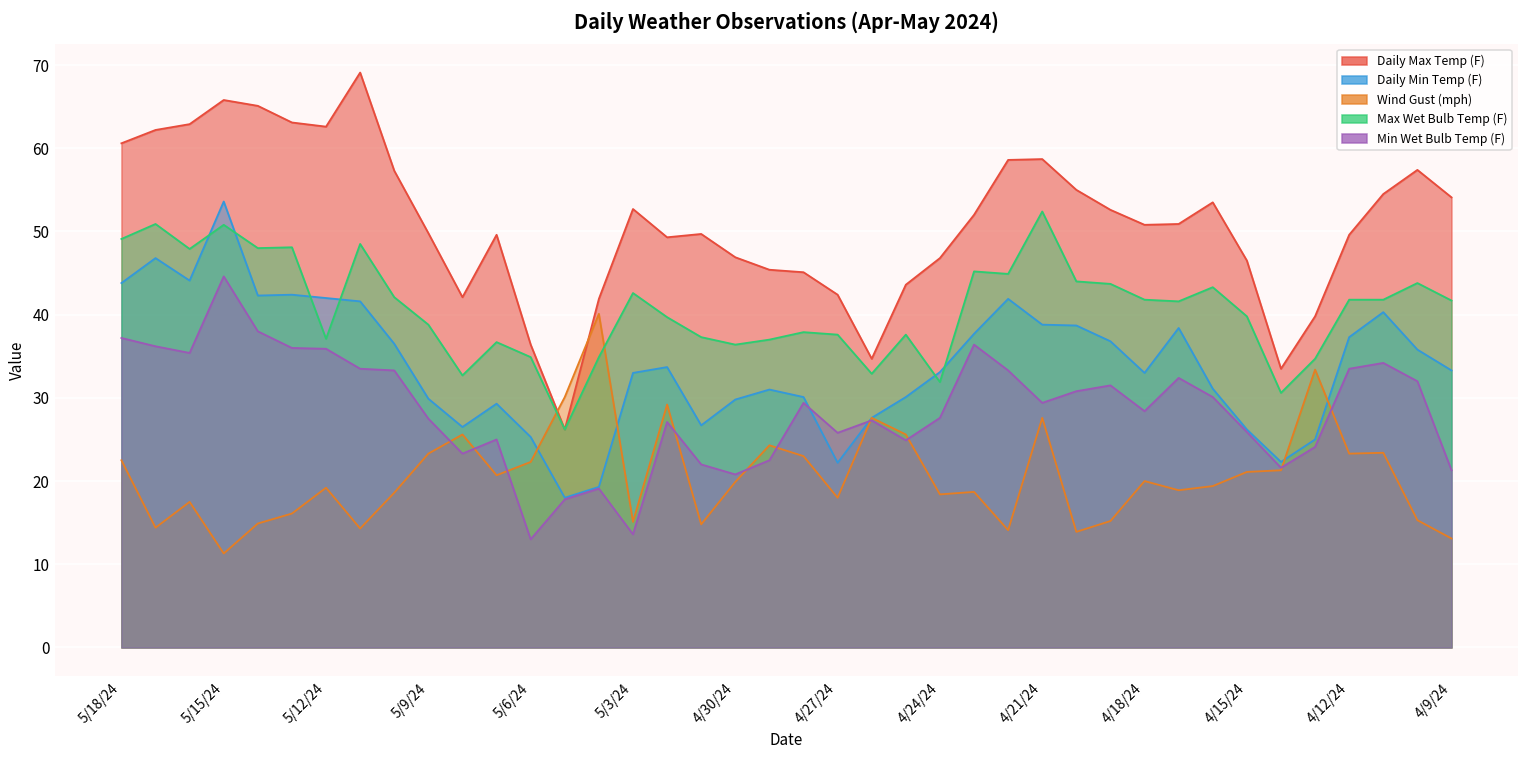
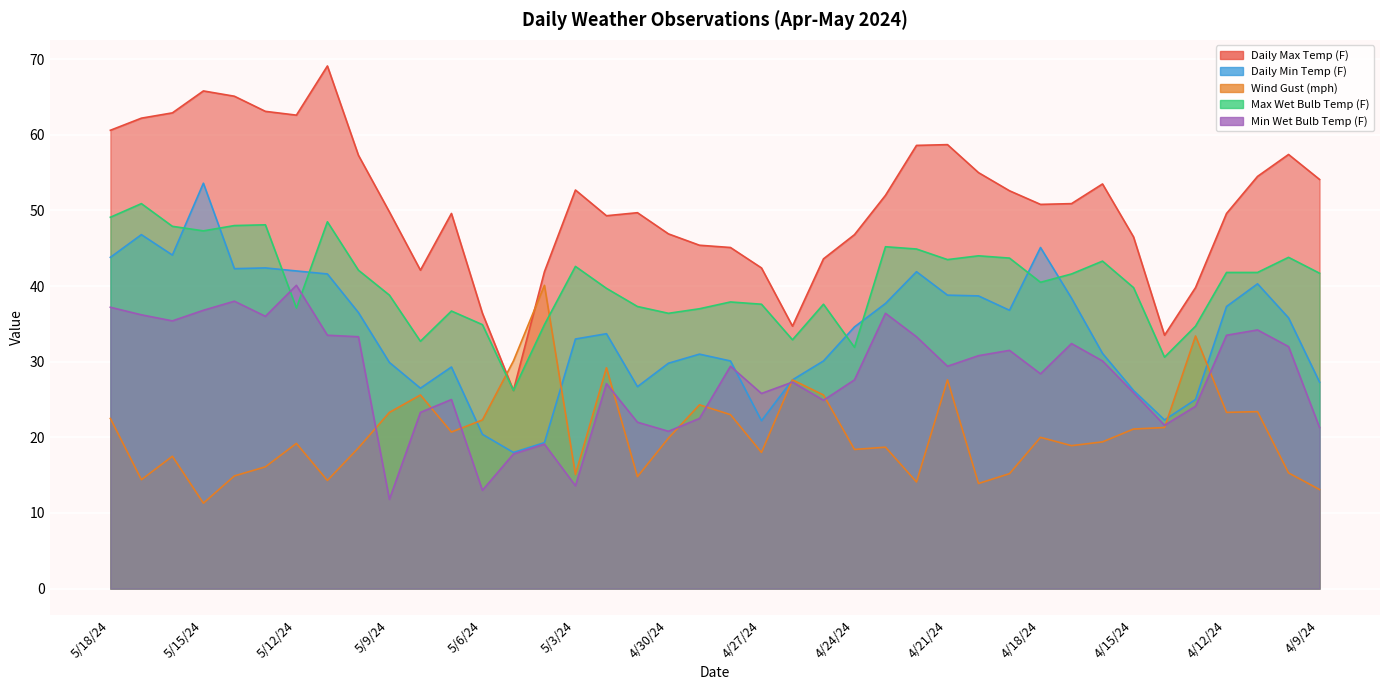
  {
    "Daily Min Temp (F)": {
      "5/18/24": 44,
      "5/15/24": 54,
      "5/12/24": 42,
      "5/9/24": 30,
-     "5/6/24": 25,
+     "5/6/24": 20,
      "5/3/24": 33,
      "4/30/24": 30,
      "4/27/24": 22,
-     "4/24/24": 33,
+     "4/24/24": 35,
      "4/21/24": 39,
-     "4/18/24": 33,
+     "4/18/24": 45,
      "4/12/24": 37,
-     "4/9/24": 33
+     "4/9/24": 27
    },
    "Max Wet Bulb Temp (F)": {
      "5/18/24": 49,
-     "5/15/24": 51,
+     "5/15/24": 47,
      "5/12/24": 37,
      "5/9/24": 39,
      "5/6/24": 35,
      "5/3/24": 43,
      "4/30/24": 36,
      "4/27/24": 38,
      "4/24/24": 32,
-     "4/21/24": 52,
-     "4/18/24": 42,
+     "4/21/24": 44,
+     "4/18/24": 41,
      "4/15/24": 40,
      "4/12/24": 42,
      "4/9/24": 42
    },
    "Min Wet Bulb Temp (F)": {
      "5/18/24": 37,
-     "5/15/24": 45,
-     "5/12/24": 36,
-     "5/9/24": 28,
+     "5/15/24": 37,
+     "5/12/24": 40,
+     "5/9/24": 12,
      "5/6/24": 13,
      "5/3/24": 14,
      "4/30/24": 21,
      "4/27/24": 26,
      "4/24/24": 28,
      "4/21/24": 29,
      "4/18/24": 28,
      "4/12/24": 34,
      "4/9/24": 21
    }
  }
